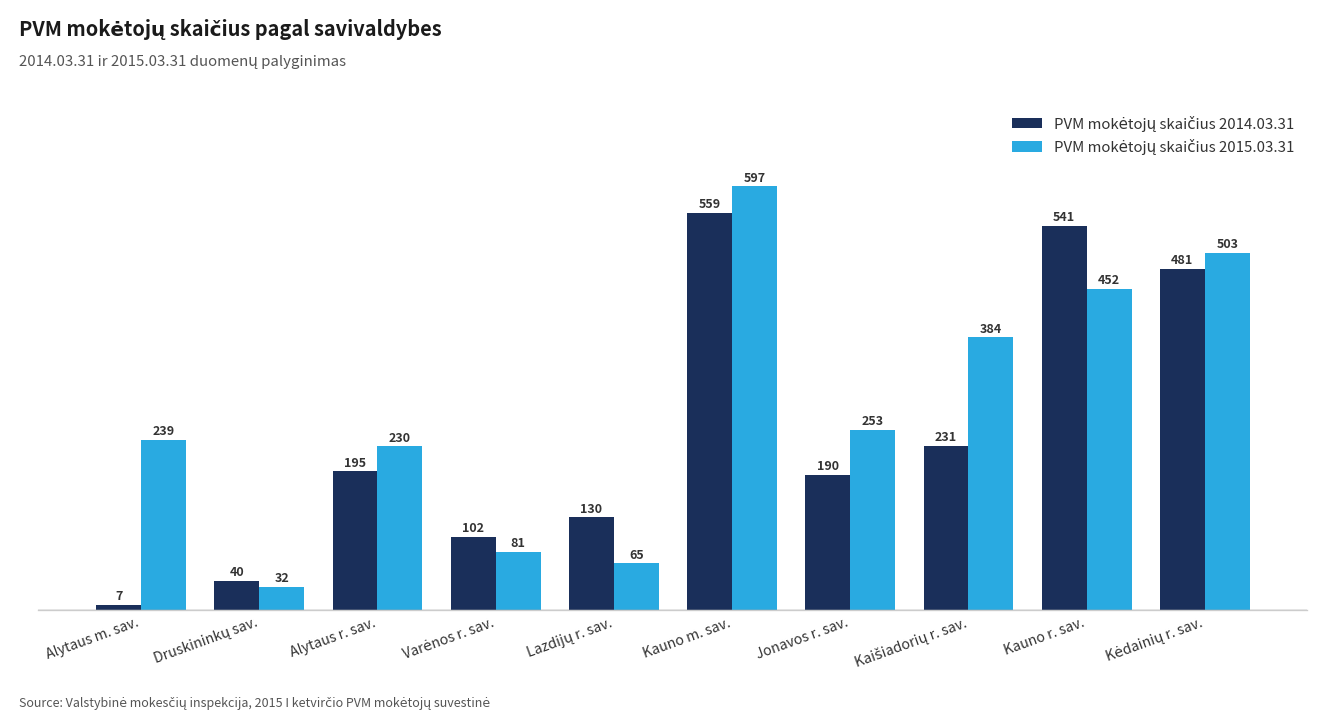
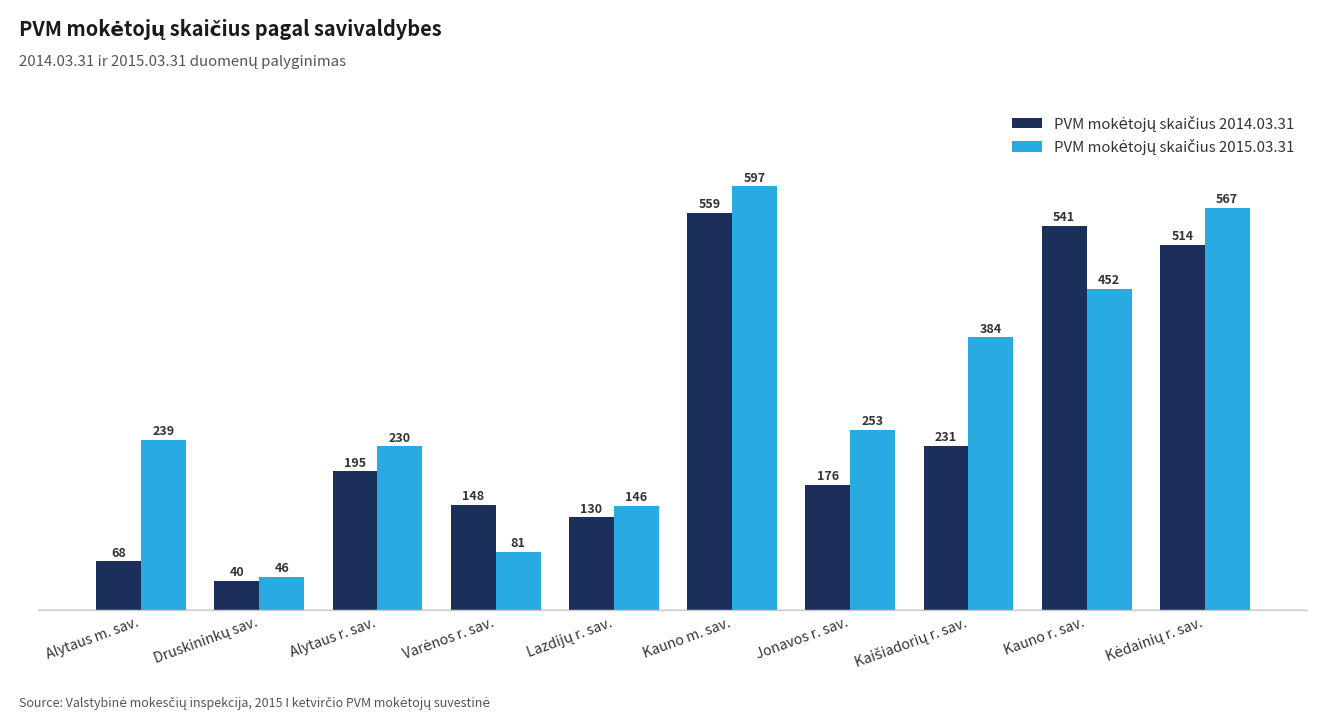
  {
    "PVM mokėtojų skaičius 2014.03.31": {
-     "Alytaus m. sav.": 7,
+     "Alytaus m. sav.": 68,
      "Druskininkų sav.": 40,
      "Alytaus r. sav.": 195,
-     "Varėnos r. sav.": 102,
+     "Varėnos r. sav.": 148,
      "Lazdijų r. sav.": 130,
      "Kauno m. sav.": 559,
-     "Jonavos r. sav.": 190,
+     "Jonavos r. sav.": 176,
      "Kaišiadorių r. sav.": 231,
      "Kauno r. sav.": 541,
-     "Kėdainių r. sav.": 481
+     "Kėdainių r. sav.": 514
    },
    "PVM mokėtojų skaičius 2015.03.31": {
      "Alytaus m. sav.": 239,
-     "Druskininkų sav.": 32,
+     "Druskininkų sav.": 46,
      "Alytaus r. sav.": 230,
      "Varėnos r. sav.": 81,
-     "Lazdijų r. sav.": 65,
+     "Lazdijų r. sav.": 146,
      "Kauno m. sav.": 597,
      "Jonavos r. sav.": 253,
      "Kaišiadorių r. sav.": 384,
      "Kauno r. sav.": 452,
-     "Kėdainių r. sav.": 503
+     "Kėdainių r. sav.": 567
    }
  }
